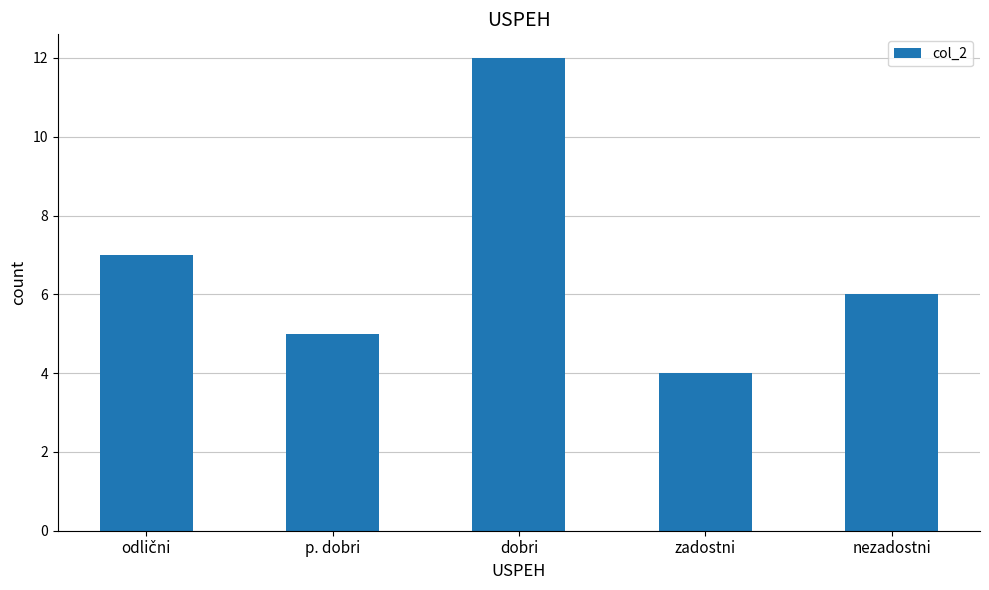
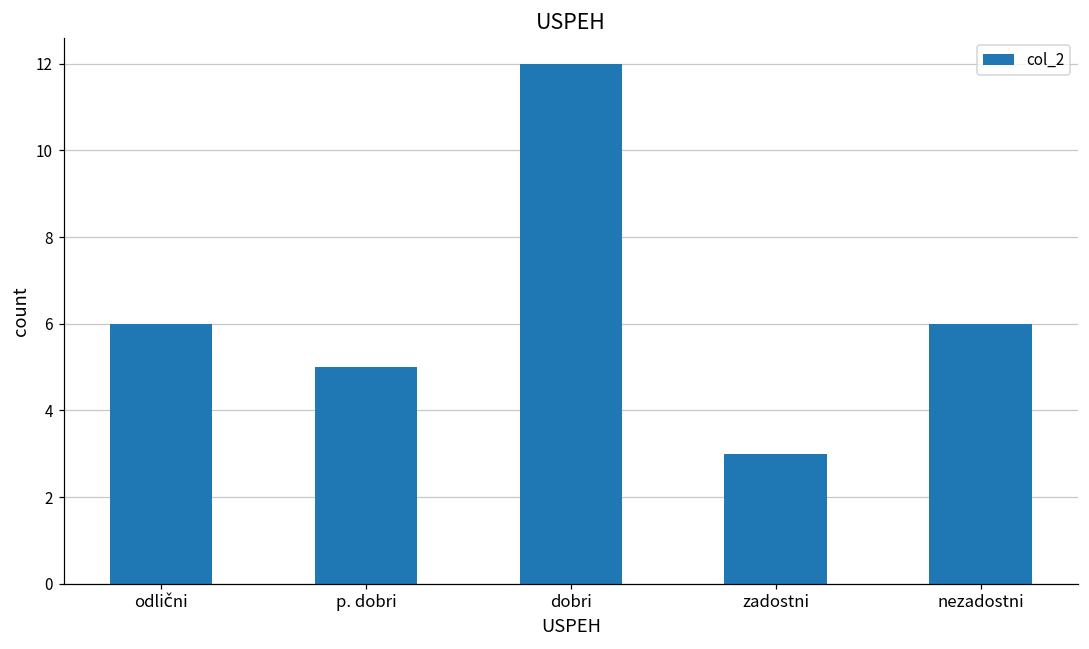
  {
-   "odlični": 7,
+   "odlični": 6,
    "p. dobri": 5,
    "dobri": 12,
-   "zadostni": 4,
+   "zadostni": 3,
    "nezadostni": 6
  }
